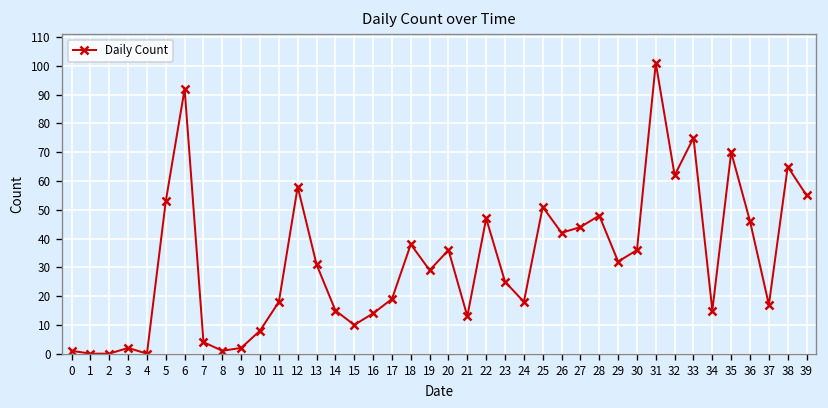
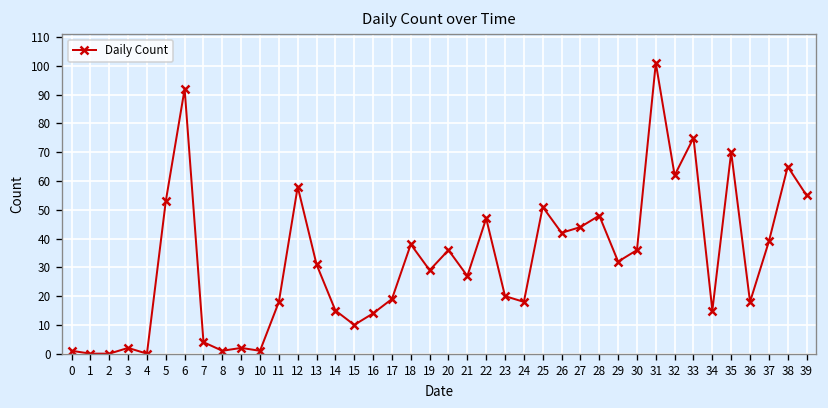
  {
    "0": 1,
    "1": 0,
    "2": 0,
    "3": 2,
    "4": 0,
    "5": 53,
    "6": 92,
    "7": 4,
    "8": 1,
    "9": 2,
-   "10": 8,
+   "10": 1,
    "11": 18,
    "12": 58,
    "13": 31,
    "14": 15,
    "15": 10,
    "16": 14,
    "17": 19,
    "18": 38,
    "19": 29,
    "20": 36,
-   "21": 13,
+   "21": 27,
    "22": 47,
-   "23": 25,
+   "23": 20,
    "24": 18,
    "25": 51,
    "26": 42,
    "27": 44,
    "28": 48,
    "29": 32,
    "30": 36,
    "31": 101,
    "32": 62,
    "33": 75,
    "34": 15,
    "35": 70,
-   "36": 46,
-   "37": 17,
+   "36": 18,
+   "37": 39,
    "38": 65,
    "39": 55
  }
